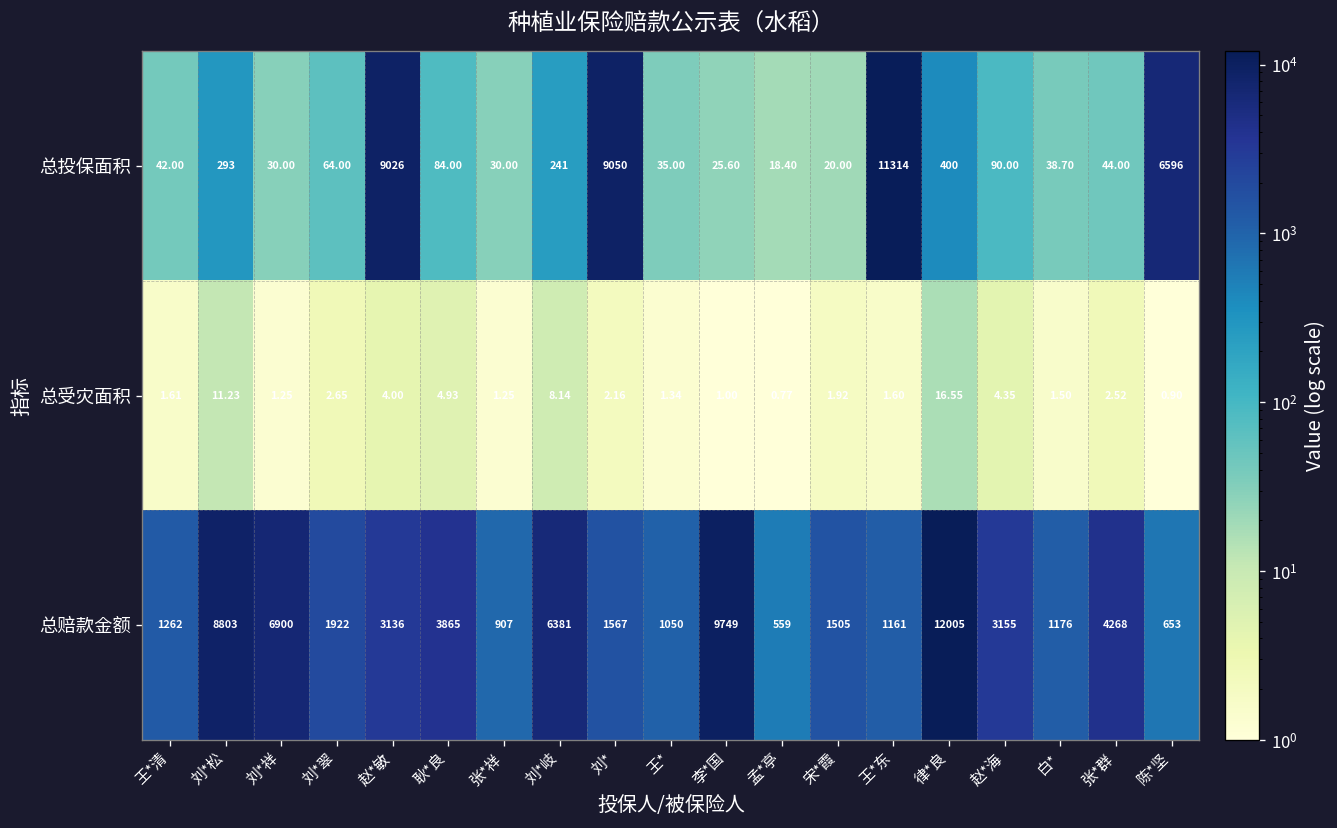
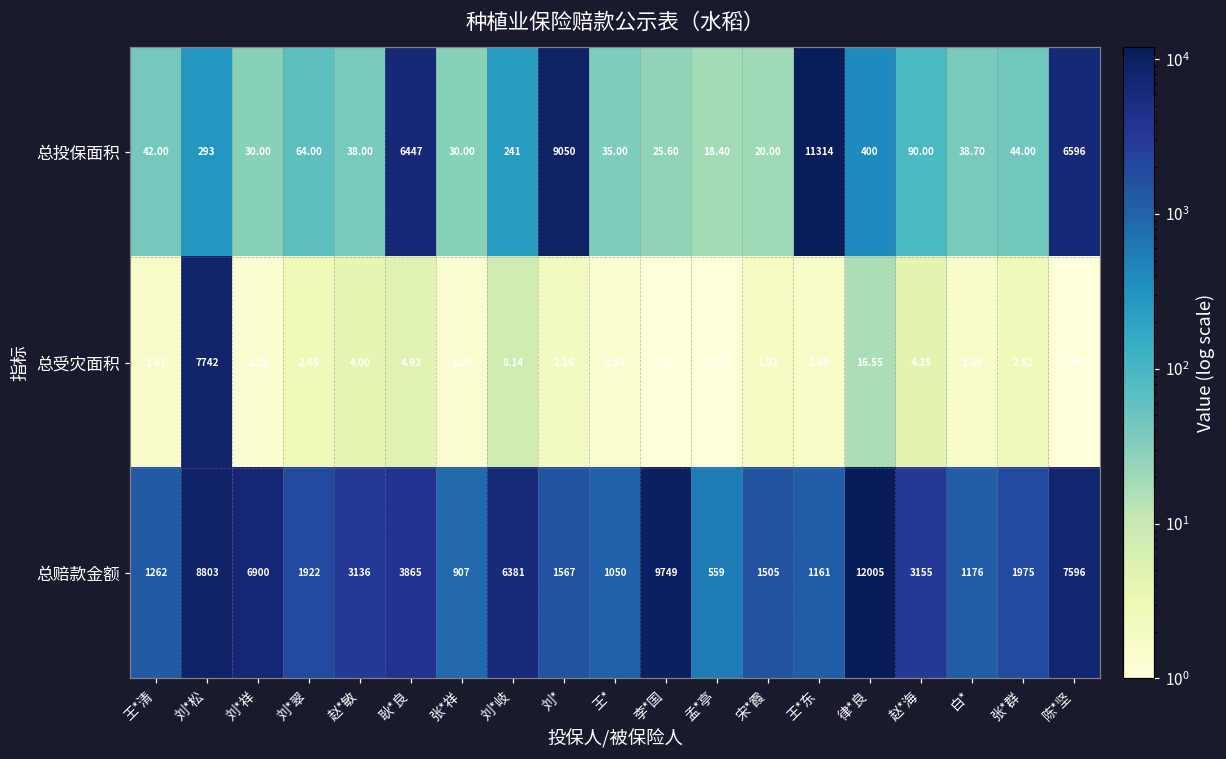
  {
    "总投保面积": {
      "王*清": 42.00,
      "刘*松": 293,
      "刘*祥": 30.00,
      "刘*翠": 64.00,
-     "赵*敏": 9026,
-     "耿*良": 84.00,
+     "赵*敏": 38.00,
+     "耿*良": 6447,
      "张*祥": 30.00,
      "刘*岐": 241,
      "刘*": 9050,
      "王*": 35.00,
      "李*国": 25.60,
      "孟*亭": 18.40,
      "宋*霞": 20.00,
      "王*东": 11314,
      "律*良": 400,
      "赵*海": 90.00,
      "白*": 38.70,
      "张*群": 44.00,
      "陈*坚": 6596
    },
    "总受灾面积": {
      "王*清": 1.61,
-     "刘*松": 11.23,
+     "刘*松": 7742,
      "刘*翠": 2.65,
      "赵*敏": 4.00,
      "耿*良": 4.93,
      "刘*岐": 8.14,
      "刘*": 2.16,
      "宋*霞": 1.92,
      "王*东": 1.60,
      "律*良": 16.55,
      "赵*海": 4.35,
      "白*": 1.50,
      "张*群": 2.52
    },
    "总赔款金额": {
      "王*清": 1262,
      "刘*松": 8803,
      "刘*祥": 6900,
      "刘*翠": 1922,
      "赵*敏": 3136,
      "耿*良": 3865,
      "张*祥": 907,
      "刘*岐": 6381,
      "刘*": 1567,
      "王*": 1050,
      "李*国": 9749,
      "孟*亭": 559,
      "宋*霞": 1505,
      "王*东": 1161,
      "律*良": 12005,
      "赵*海": 3155,
      "白*": 1176,
-     "张*群": 4268,
-     "陈*坚": 653
+     "张*群": 1975,
+     "陈*坚": 7596
    }
  }
